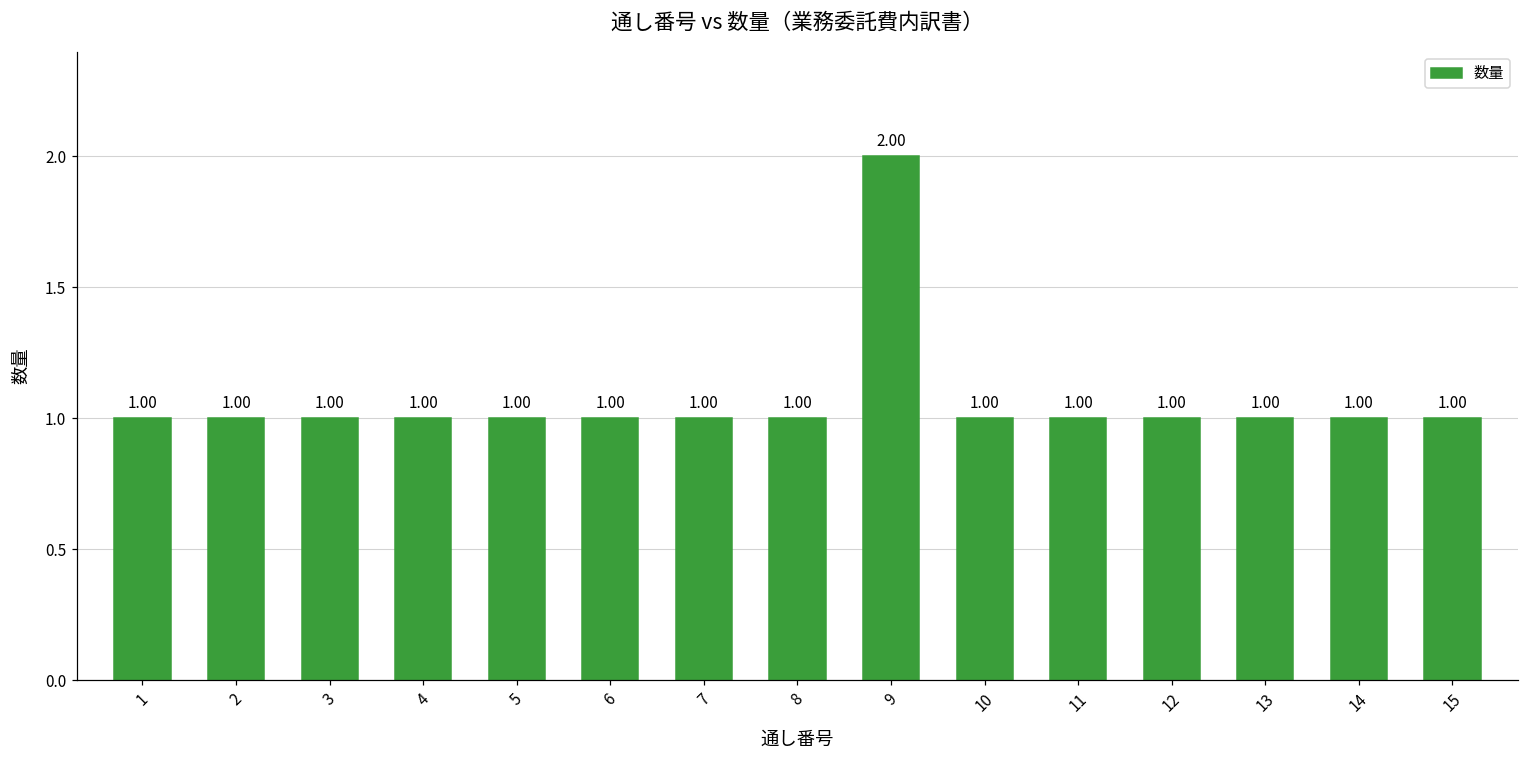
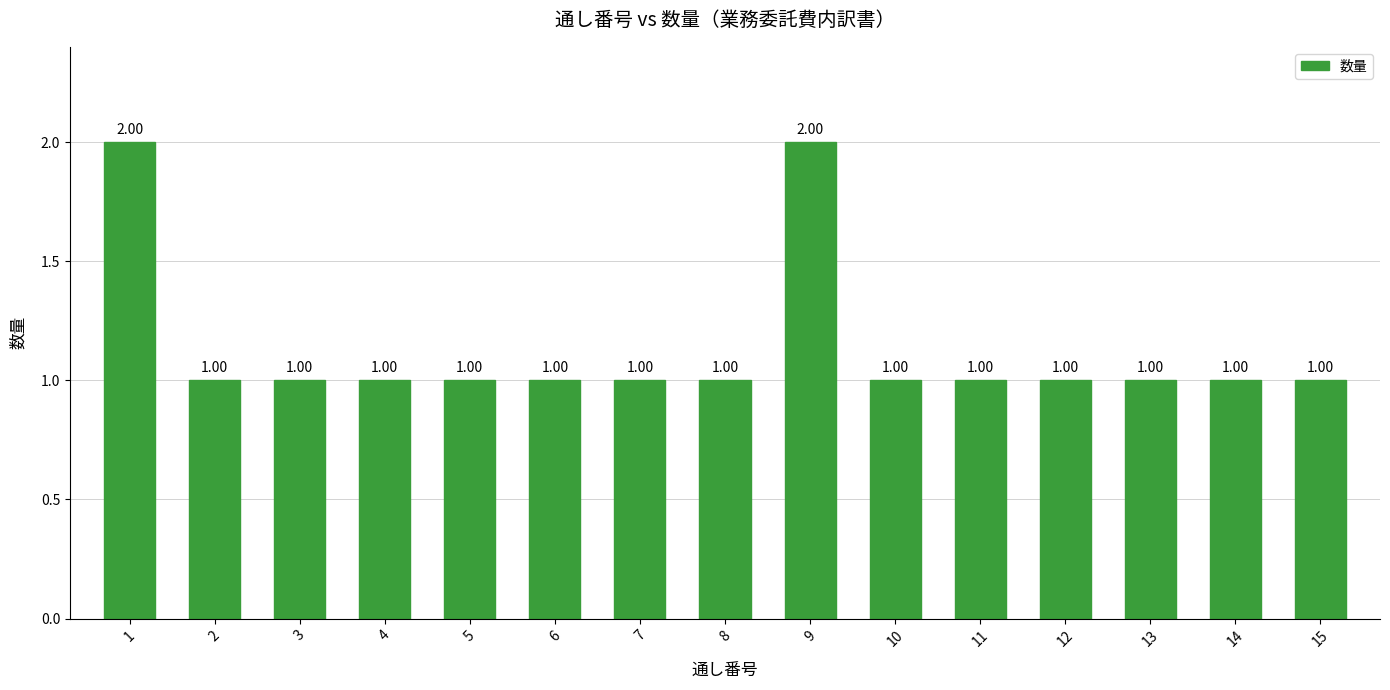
  {
-   "1": 1.00,
+   "1": 2.00,
    "2": 1.00,
    "3": 1.00,
    "4": 1.00,
    "5": 1.00,
    "6": 1.00,
    "7": 1.00,
    "8": 1.00,
    "9": 2.00,
    "10": 1.00,
    "11": 1.00,
    "12": 1.00,
    "13": 1.00,
    "14": 1.00,
    "15": 1.00
  }
